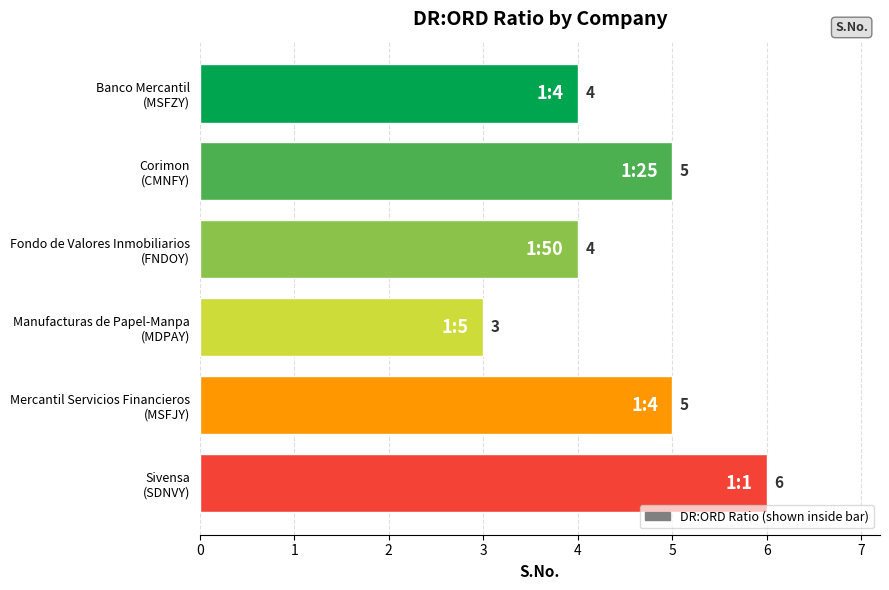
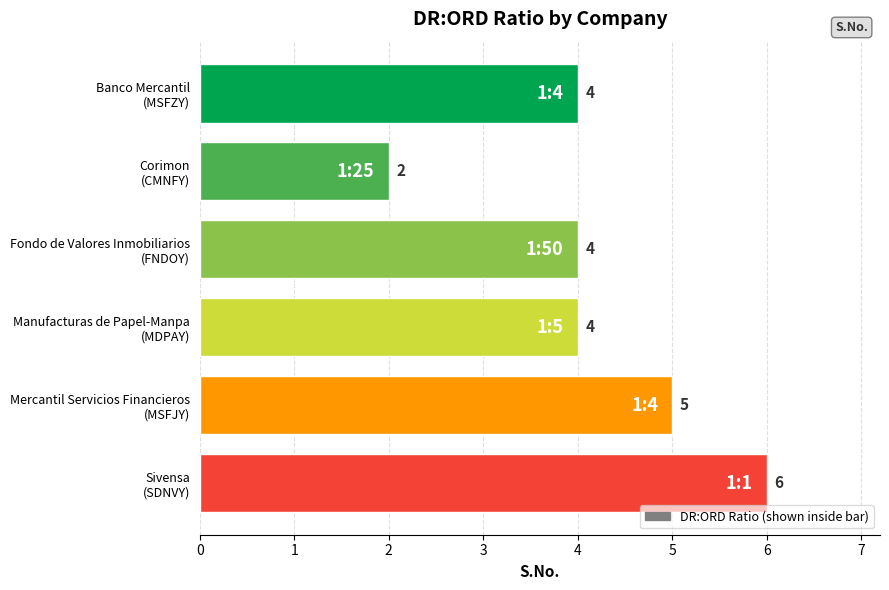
  {
    "Banco Mercantil (MSFZY)": 4,
-   "Corimon (CMNFY)": 5,
+   "Corimon (CMNFY)": 2,
    "Fondo de Valores Inmobiliarios (FNDOY)": 4,
-   "Manufacturas de Papel-Manpa (MDPAY)": 3,
+   "Manufacturas de Papel-Manpa (MDPAY)": 4,
    "Mercantil Servicios Financieros (MSFJY)": 5,
    "Sivensa (SDNVY)": 6
  }
